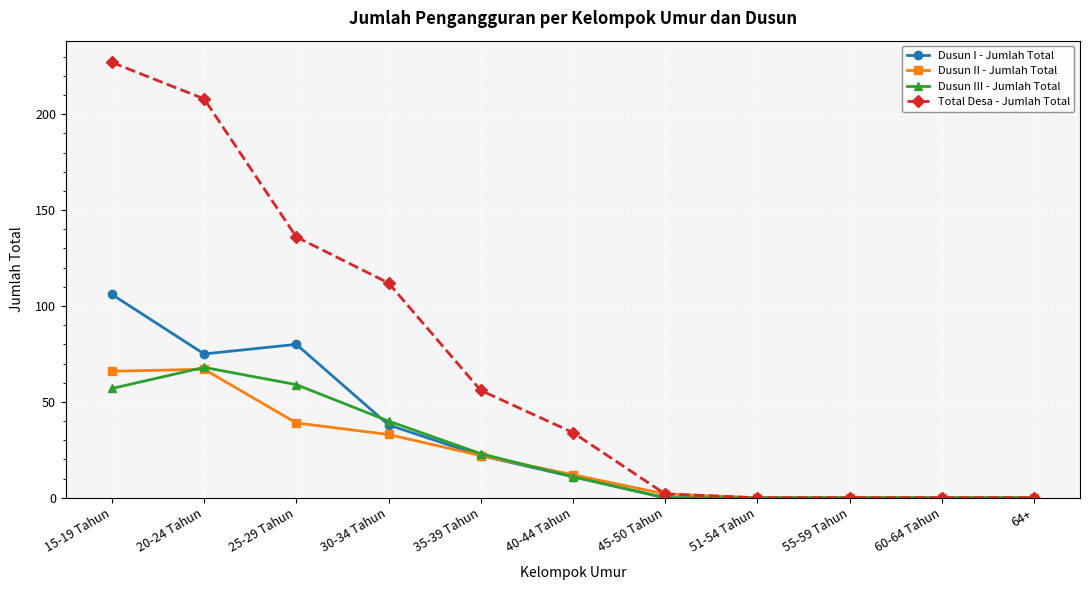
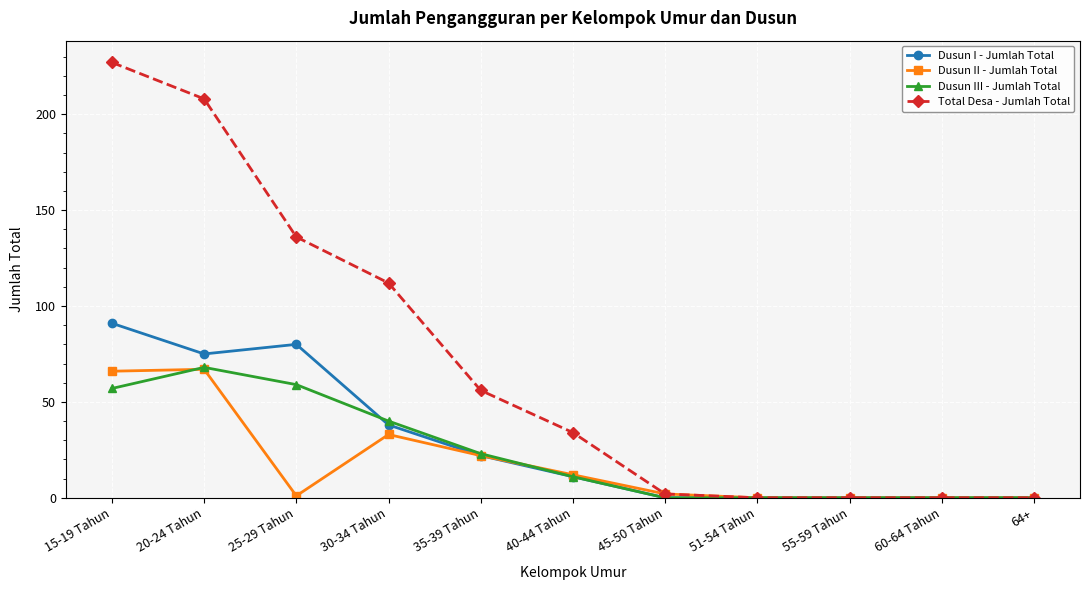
  {
    "Dusun I - Jumlah Total": {
-     "15-19 Tahun": 106,
+     "15-19 Tahun": 91,
      "20-24 Tahun": 75,
      "25-29 Tahun": 80,
      "30-34 Tahun": 38
    },
    "Dusun II - Jumlah Total": {
      "15-19 Tahun": 66,
-     "25-29 Tahun": 39,
+     "25-29 Tahun": 1,
      "30-34 Tahun": 33
    },
    "Dusun III - Jumlah Total": {
      "15-19 Tahun": 57,
      "25-29 Tahun": 59,
      "30-34 Tahun": 40
    },
    "Total Desa - Jumlah Total": {
      "15-19 Tahun": 227,
      "20-24 Tahun": 208,
      "25-29 Tahun": 136,
      "30-34 Tahun": 112,
      "35-39 Tahun": 56,
      "40-44 Tahun": 34
    }
  }
